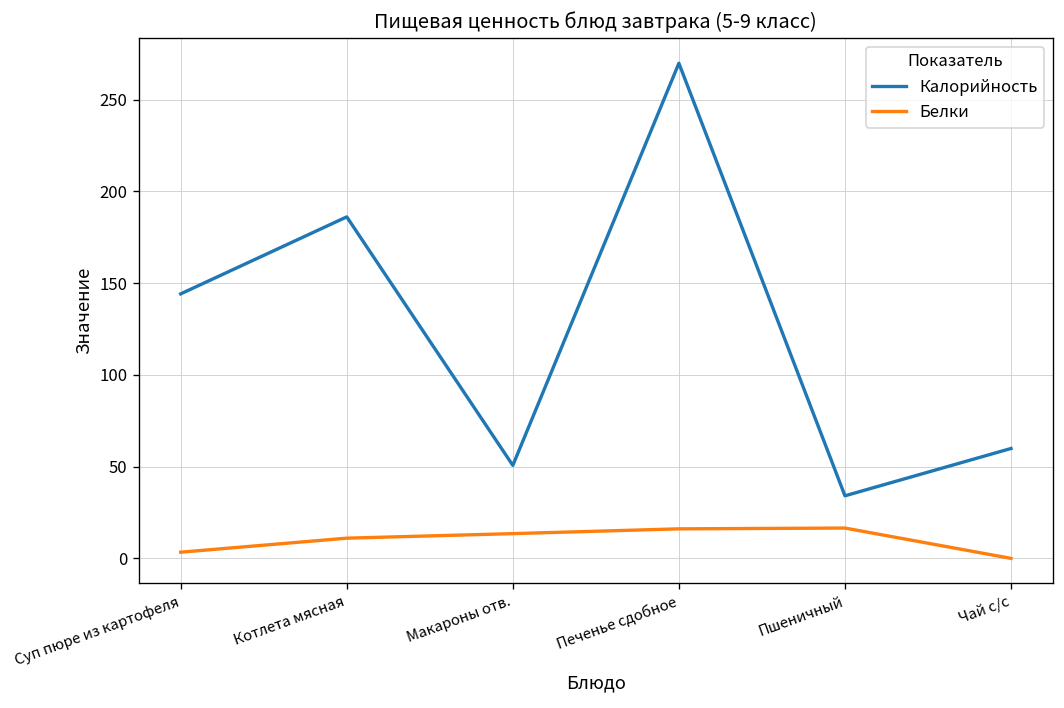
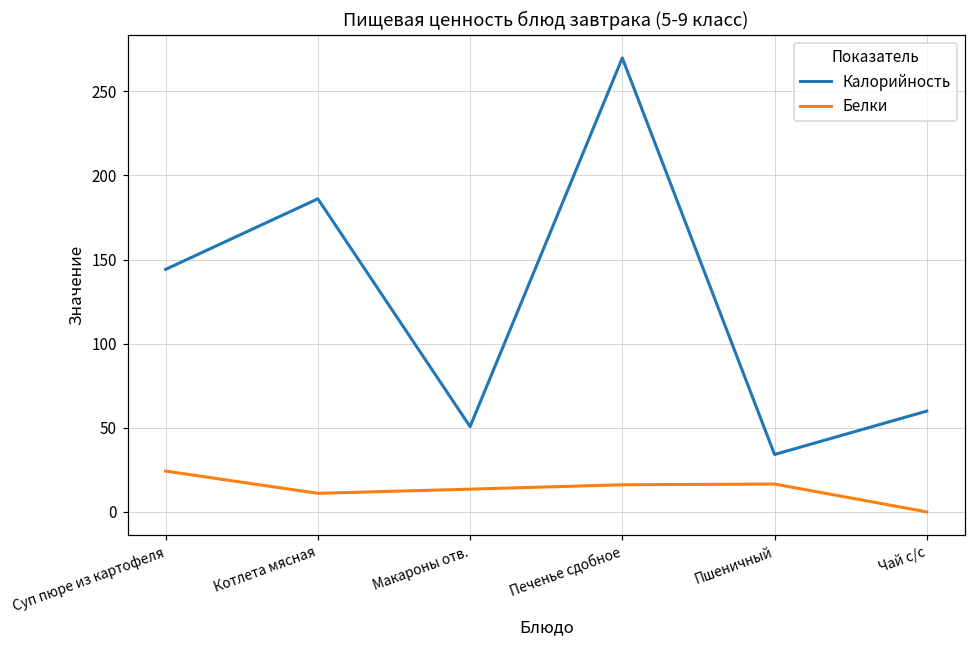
  {
    "Калорийность": {
      "Суп пюре из картофеля": 144,
      "Котлета мясная": 186,
      "Макароны отв.": 51,
      "Печенье сдобное": 270,
      "Пшеничный": 34,
      "Чай с/с": 60
    },
    "Белки": {
-     "Суп пюре из картофеля": 3,
+     "Суп пюре из картофеля": 24,
      "Котлета мясная": 11,
      "Макароны отв.": 13,
      "Печенье сдобное": 16,
      "Пшеничный": 17,
      "Чай с/с": 0
    }
  }
